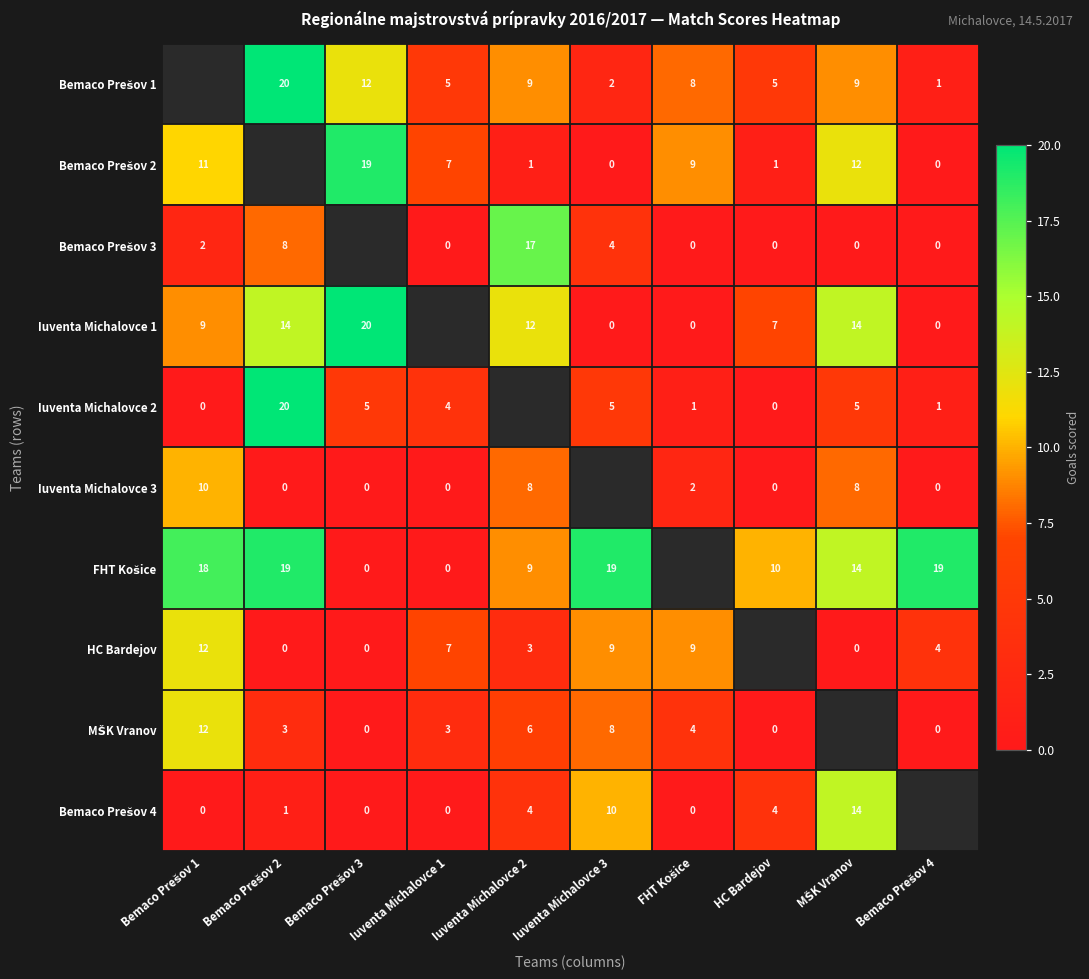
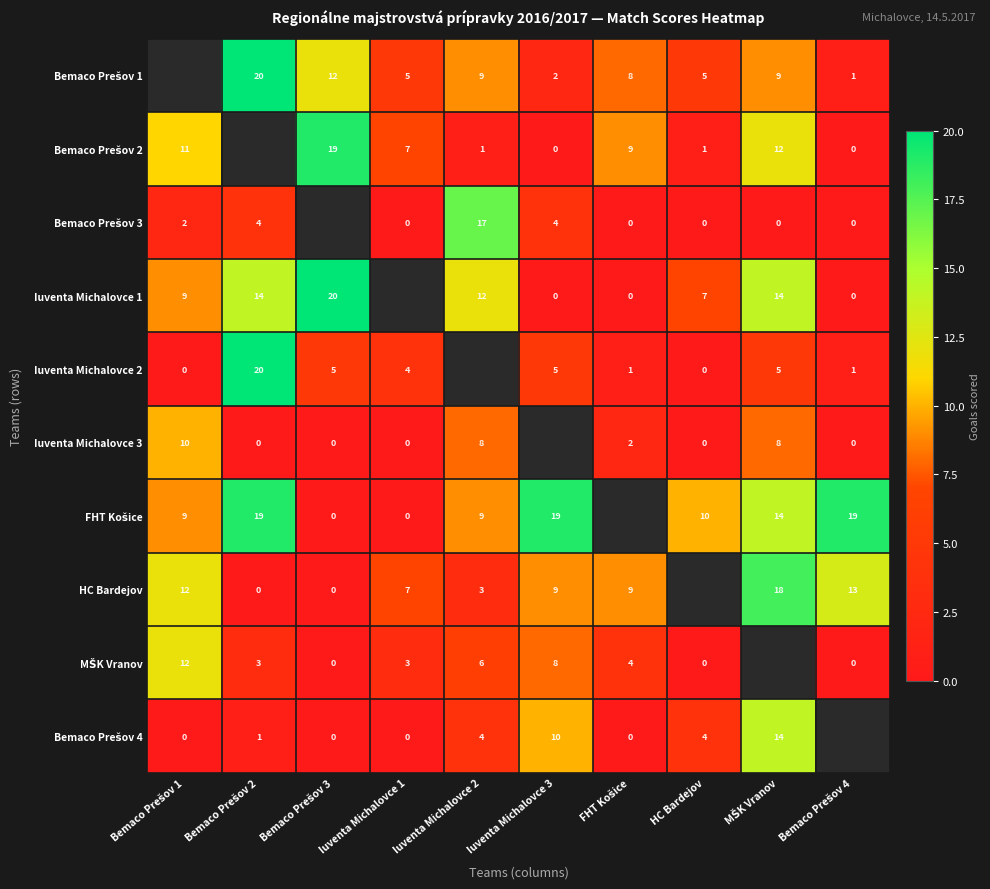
  {
    "Bemaco Prešov 1": {
      "Bemaco Prešov 2": 20,
      "Bemaco Prešov 3": 12,
      "Iuventa Michalovce 1": 5,
      "Iuventa Michalovce 2": 9,
      "Iuventa Michalovce 3": 2,
      "FHT Košice": 8,
      "HC Bardejov": 5,
      "MŠK Vranov": 9,
      "Bemaco Prešov 4": 1
    },
    "Bemaco Prešov 2": {
      "Bemaco Prešov 1": 11,
      "Bemaco Prešov 3": 19,
      "Iuventa Michalovce 1": 7,
      "Iuventa Michalovce 2": 1,
      "Iuventa Michalovce 3": 0,
      "FHT Košice": 9,
      "HC Bardejov": 1,
      "MŠK Vranov": 12,
      "Bemaco Prešov 4": 0
    },
    "Bemaco Prešov 3": {
      "Bemaco Prešov 1": 2,
-     "Bemaco Prešov 2": 8,
+     "Bemaco Prešov 2": 4,
      "Iuventa Michalovce 1": 0,
      "Iuventa Michalovce 2": 17,
      "Iuventa Michalovce 3": 4,
      "FHT Košice": 0,
      "HC Bardejov": 0,
      "MŠK Vranov": 0,
      "Bemaco Prešov 4": 0
    },
    "Iuventa Michalovce 1": {
      "Bemaco Prešov 1": 9,
      "Bemaco Prešov 2": 14,
      "Bemaco Prešov 3": 20,
      "Iuventa Michalovce 2": 12,
      "Iuventa Michalovce 3": 0,
      "FHT Košice": 0,
      "HC Bardejov": 7,
      "MŠK Vranov": 14,
      "Bemaco Prešov 4": 0
    },
    "Iuventa Michalovce 2": {
      "Bemaco Prešov 1": 0,
      "Bemaco Prešov 2": 20,
      "Bemaco Prešov 3": 5,
      "Iuventa Michalovce 1": 4,
      "Iuventa Michalovce 3": 5,
      "FHT Košice": 1,
      "HC Bardejov": 0,
      "MŠK Vranov": 5,
      "Bemaco Prešov 4": 1
    },
    "Iuventa Michalovce 3": {
      "Bemaco Prešov 1": 10,
      "Bemaco Prešov 2": 0,
      "Bemaco Prešov 3": 0,
      "Iuventa Michalovce 1": 0,
      "Iuventa Michalovce 2": 8,
      "FHT Košice": 2,
      "HC Bardejov": 0,
      "MŠK Vranov": 8,
      "Bemaco Prešov 4": 0
    },
    "FHT Košice": {
-     "Bemaco Prešov 1": 18,
+     "Bemaco Prešov 1": 9,
      "Bemaco Prešov 2": 19,
      "Bemaco Prešov 3": 0,
      "Iuventa Michalovce 1": 0,
      "Iuventa Michalovce 2": 9,
      "Iuventa Michalovce 3": 19,
      "HC Bardejov": 10,
      "MŠK Vranov": 14,
      "Bemaco Prešov 4": 19
    },
    "HC Bardejov": {
      "Bemaco Prešov 1": 12,
      "Bemaco Prešov 2": 0,
      "Bemaco Prešov 3": 0,
      "Iuventa Michalovce 1": 7,
      "Iuventa Michalovce 2": 3,
      "Iuventa Michalovce 3": 9,
      "FHT Košice": 9,
-     "MŠK Vranov": 0,
-     "Bemaco Prešov 4": 4
+     "MŠK Vranov": 18,
+     "Bemaco Prešov 4": 13
    },
    "MŠK Vranov": {
      "Bemaco Prešov 1": 12,
      "Bemaco Prešov 2": 3,
      "Bemaco Prešov 3": 0,
      "Iuventa Michalovce 1": 3,
      "Iuventa Michalovce 2": 6,
      "Iuventa Michalovce 3": 8,
      "FHT Košice": 4,
      "HC Bardejov": 0,
      "Bemaco Prešov 4": 0
    },
    "Bemaco Prešov 4": {
      "Bemaco Prešov 1": 0,
      "Bemaco Prešov 2": 1,
      "Bemaco Prešov 3": 0,
      "Iuventa Michalovce 1": 0,
      "Iuventa Michalovce 2": 4,
      "Iuventa Michalovce 3": 10,
      "FHT Košice": 0,
      "HC Bardejov": 4,
      "MŠK Vranov": 14
    }
  }
